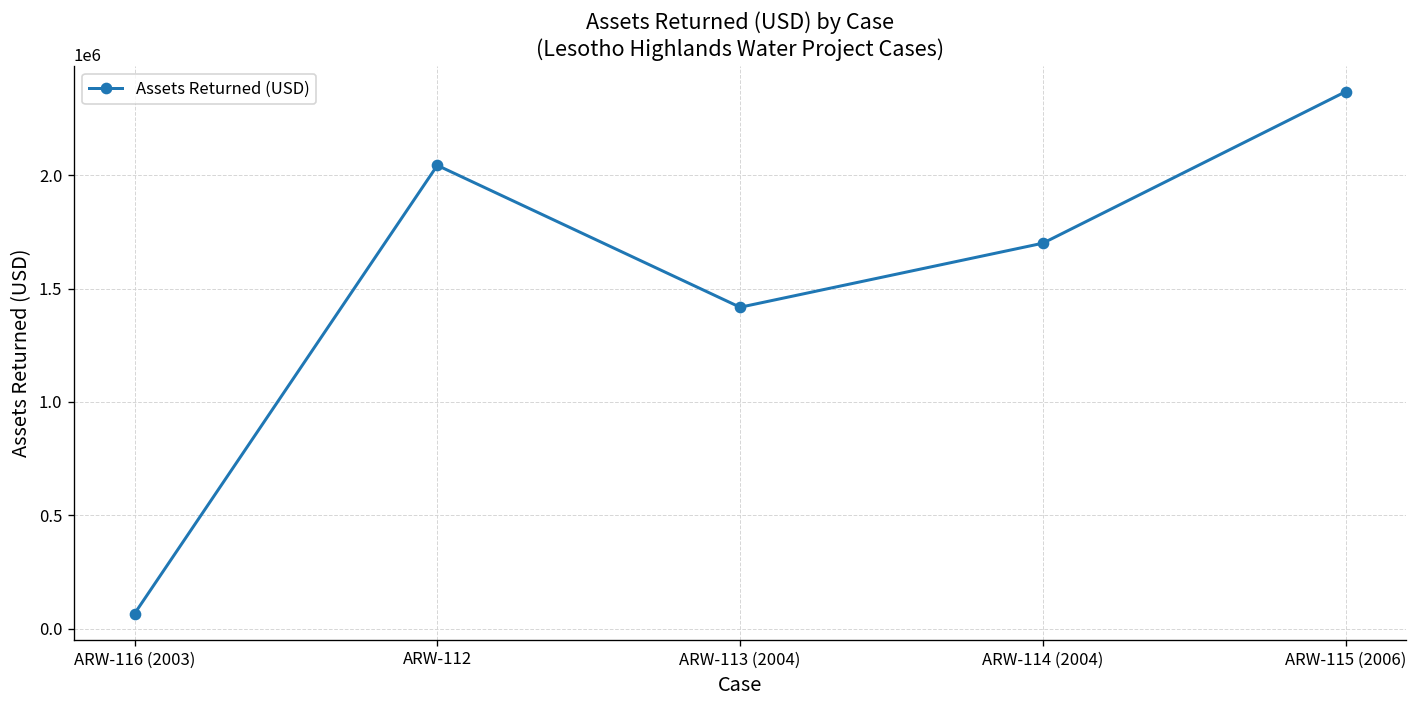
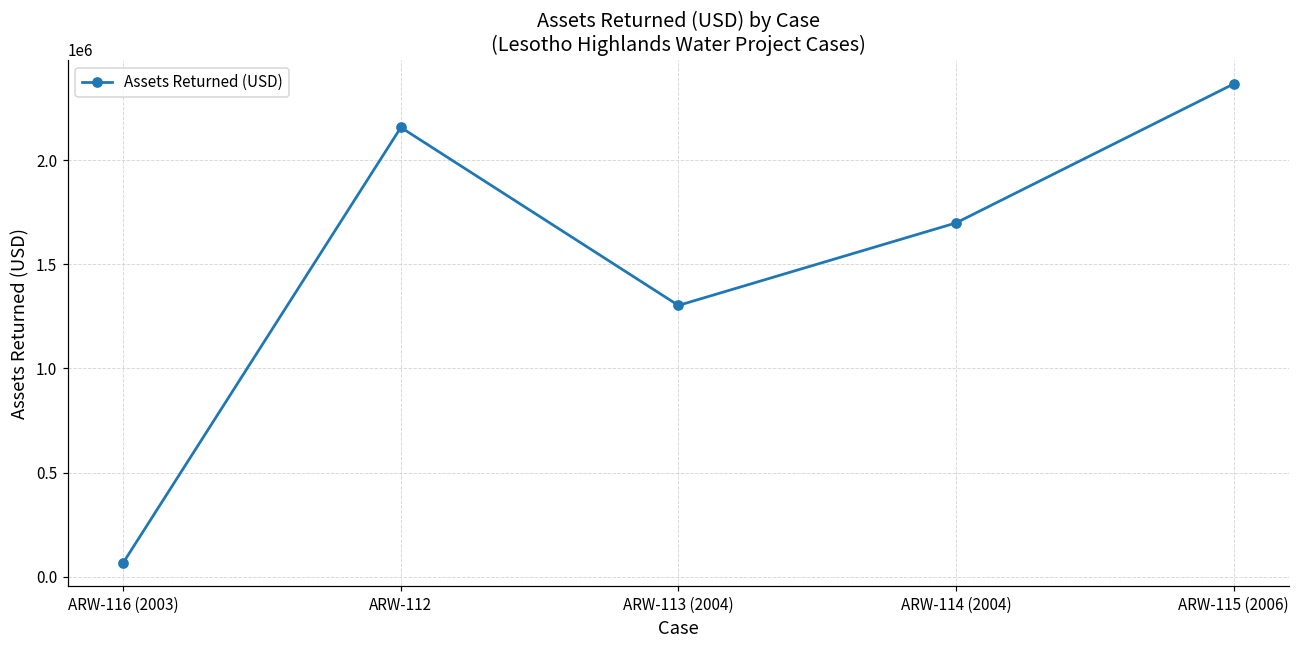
  {
    "ARW-116 (2003)": 70000,
-   "ARW-112": 2040000,
-   "ARW-113 (2004)": 1420000,
+   "ARW-112": 2160000,
+   "ARW-113 (2004)": 1300000,
    "ARW-114 (2004)": 1700000,
    "ARW-115 (2006)": 2370000
  }
